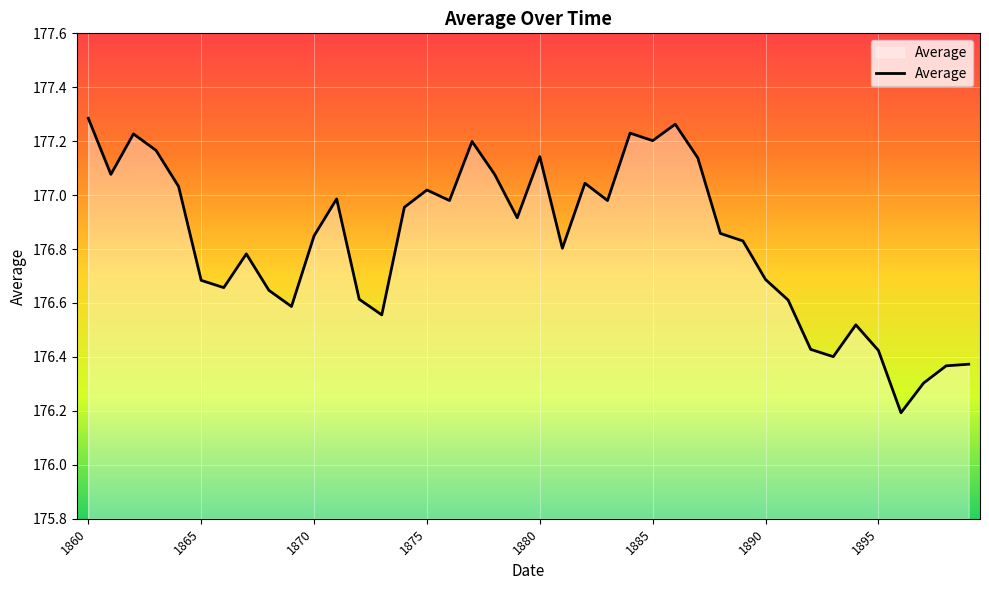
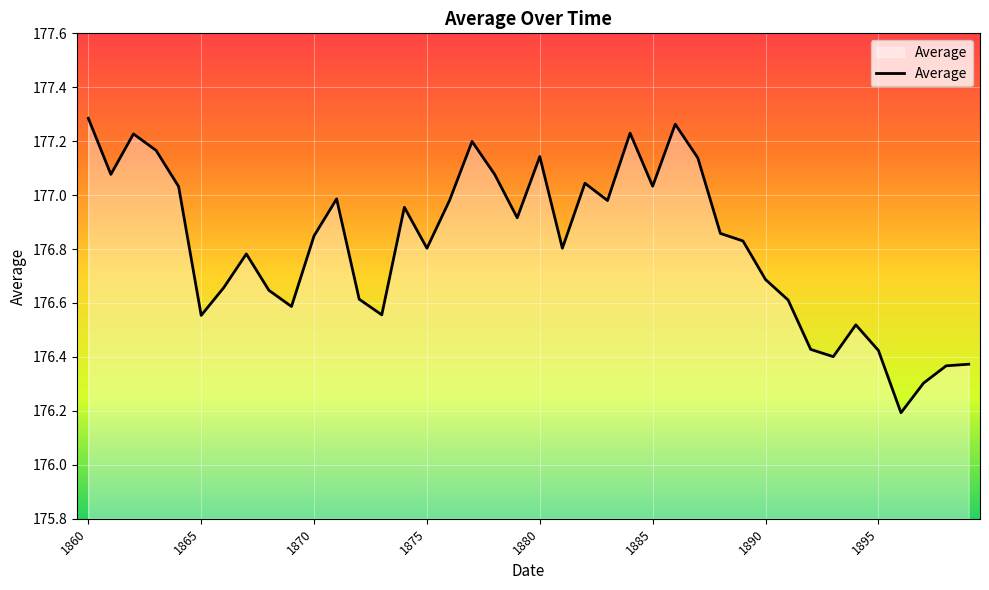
  {
    "1860": 177.29,
-   "1865": 176.68,
+   "1865": 176.55,
    "1870": 176.85,
-   "1875": 177.02,
+   "1875": 176.80,
    "1880": 177.14,
-   "1885": 177.20,
+   "1885": 177.03,
    "1890": 176.69,
    "1895": 176.42
  }
